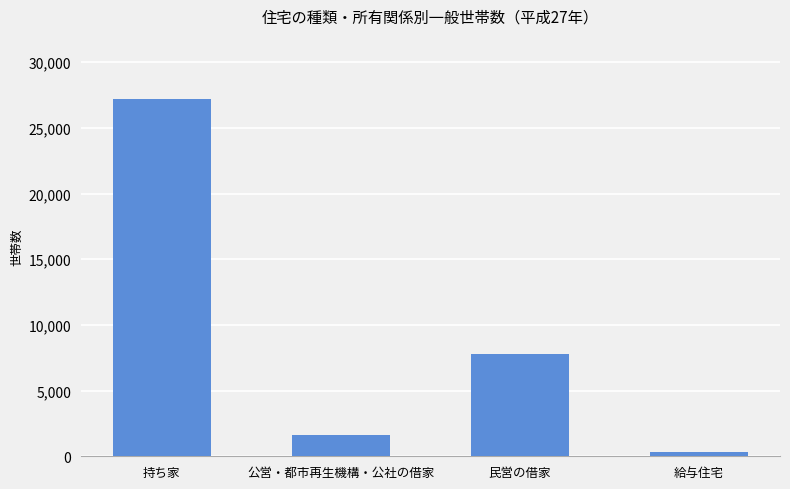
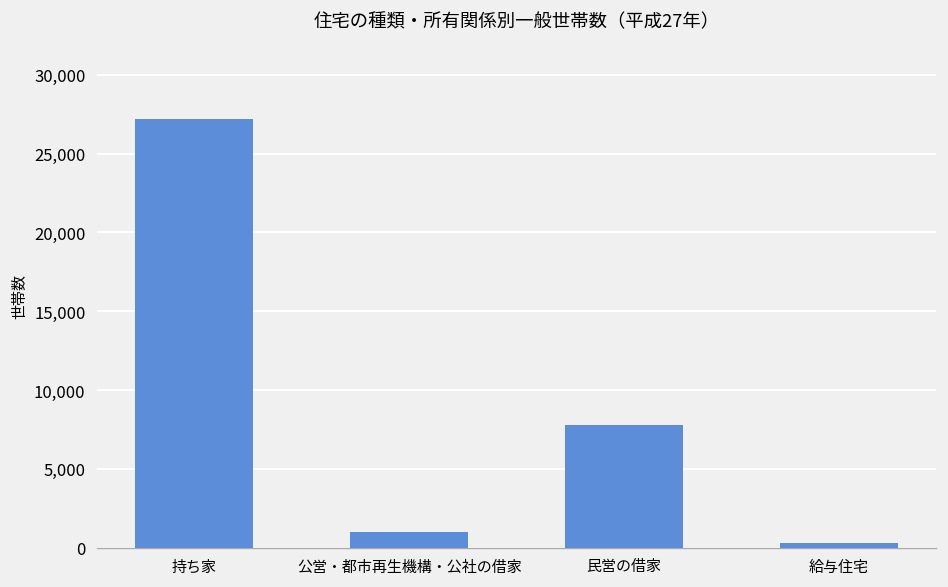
  {
    "持ち家": "27,200",
-   "公営・都市再生機構・公社の借家": "1,600",
+   "公営・都市再生機構・公社の借家": "1,000",
    "民営の借家": "7,800",
    "給与住宅": "300"
  }
